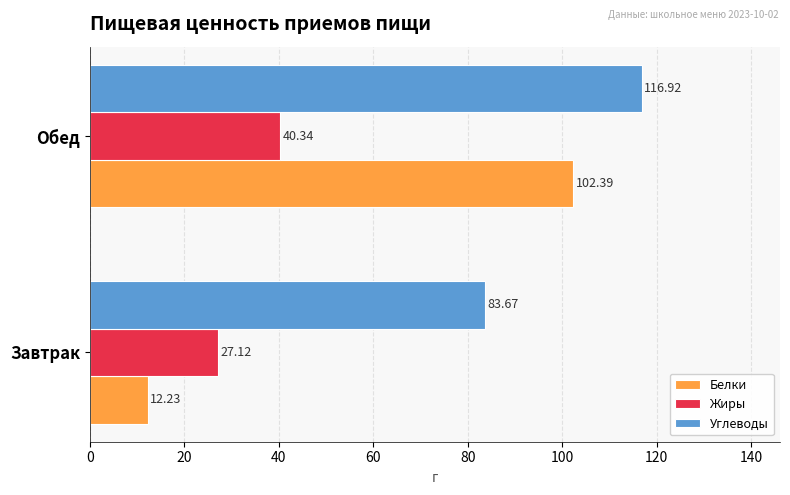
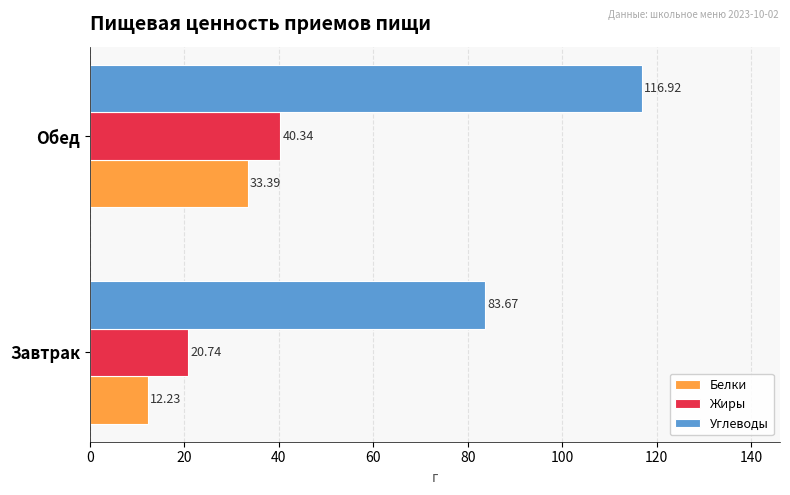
  {
    "Белки": {
-     "Обед": 102.39,
+     "Обед": 33.39,
      "Завтрак": 12.23
    },
    "Жиры": {
      "Обед": 40.34,
-     "Завтрак": 27.12
+     "Завтрак": 20.74
    },
    "Углеводы": {
      "Обед": 116.92,
      "Завтрак": 83.67
    }
  }
